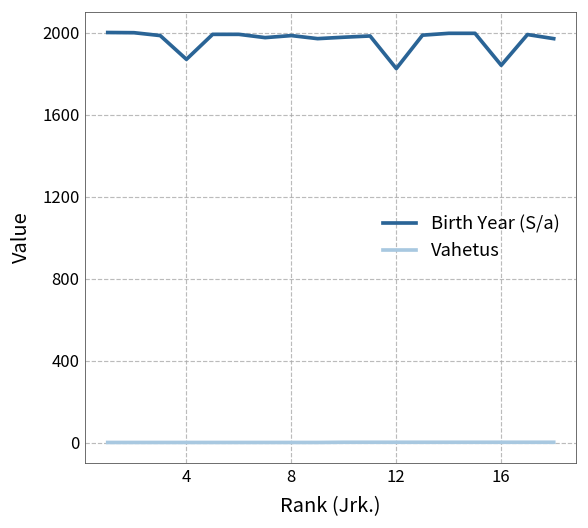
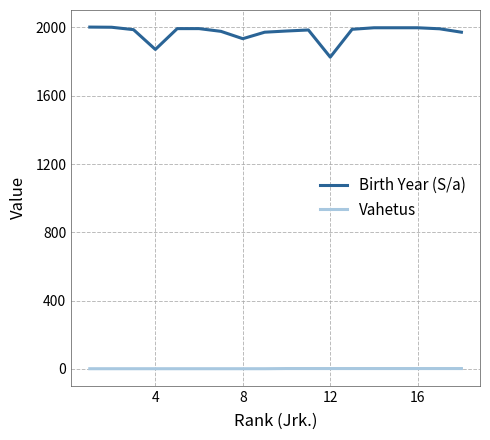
  {
    "Birth Year (S/a)": {
      "4": 1870,
-     "8": 1990,
+     "8": 1930,
      "12": 1830,
-     "16": 1840
+     "16": 2000
    },
    "Vahetus": {
      "4": 0,
      "8": 0,
      "12": 0,
      "16": 0
    }
  }
